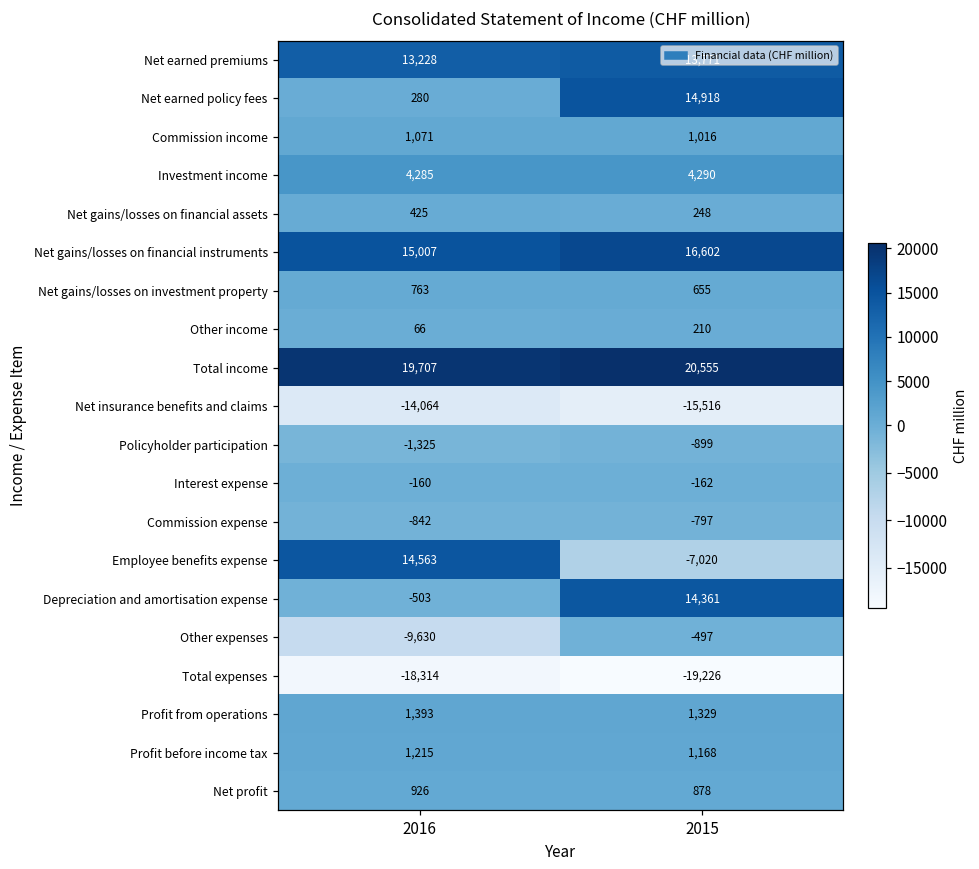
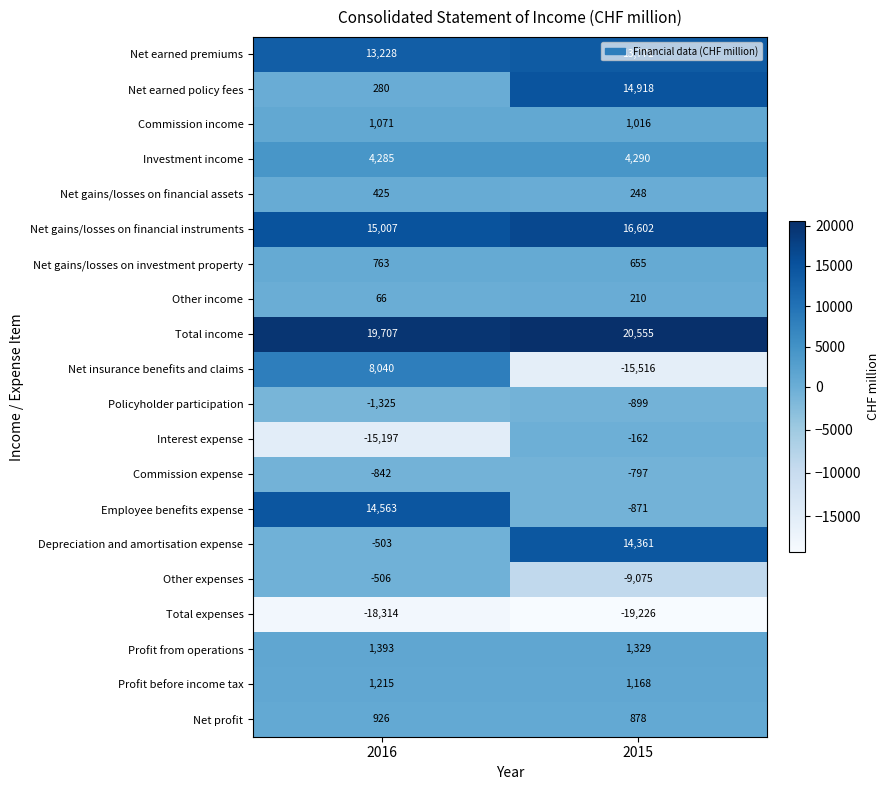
  {
    "Net earned premiums": {
      "2016": "13,228"
    },
    "Net earned policy fees": {
      "2016": "280",
      "2015": "14,918"
    },
    "Commission income": {
      "2016": "1,071",
      "2015": "1,016"
    },
    "Investment income": {
      "2016": "4,285",
      "2015": "4,290"
    },
    "Net gains/losses on financial assets": {
      "2016": "425",
      "2015": "248"
    },
    "Net gains/losses on financial instruments": {
      "2016": "15,007",
      "2015": "16,602"
    },
    "Net gains/losses on investment property": {
      "2016": "763",
      "2015": "655"
    },
    "Other income": {
      "2016": "66",
      "2015": "210"
    },
    "Total income": {
      "2016": "19,707",
      "2015": "20,555"
    },
    "Net insurance benefits and claims": {
-     "2016": "-14,064",
+     "2016": "8,040",
      "2015": "-15,516"
    },
    "Policyholder participation": {
      "2016": "-1,325",
      "2015": "-899"
    },
    "Interest expense": {
-     "2016": "-160",
+     "2016": "-15,197",
      "2015": "-162"
    },
    "Commission expense": {
      "2016": "-842",
      "2015": "-797"
    },
    "Employee benefits expense": {
      "2016": "14,563",
-     "2015": "-7,020"
+     "2015": "-871"
    },
    "Depreciation and amortisation expense": {
      "2016": "-503",
      "2015": "14,361"
    },
    "Other expenses": {
-     "2016": "-9,630",
-     "2015": "-497"
+     "2016": "-506",
+     "2015": "-9,075"
    },
    "Total expenses": {
      "2016": "-18,314",
      "2015": "-19,226"
    },
    "Profit from operations": {
      "2016": "1,393",
      "2015": "1,329"
    },
    "Profit before income tax": {
      "2016": "1,215",
      "2015": "1,168"
    },
    "Net profit": {
      "2016": "926",
      "2015": "878"
    }
  }
